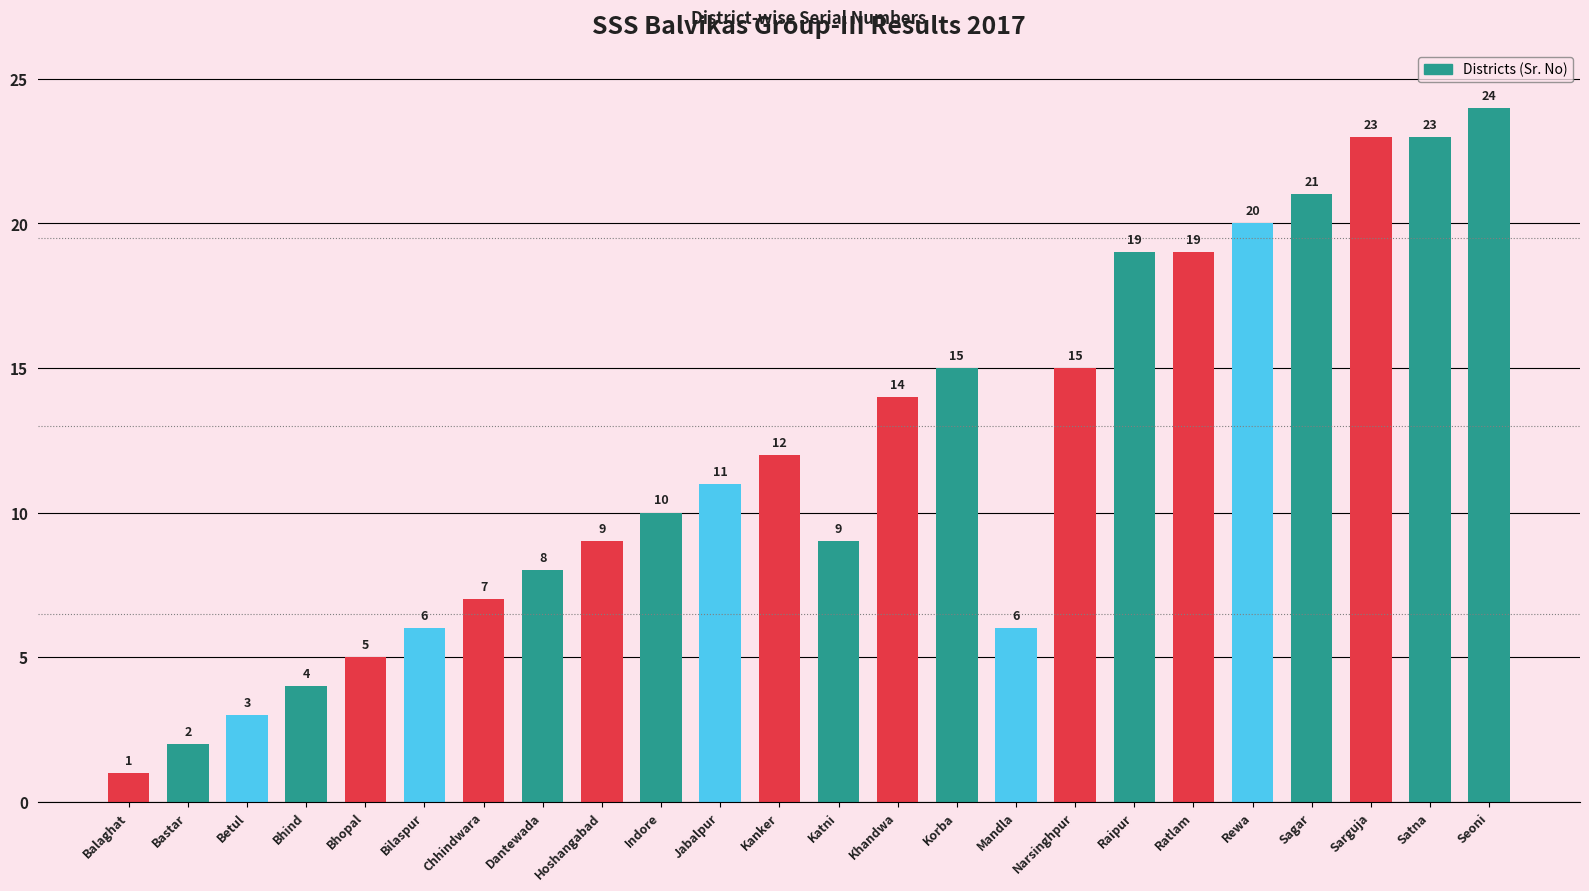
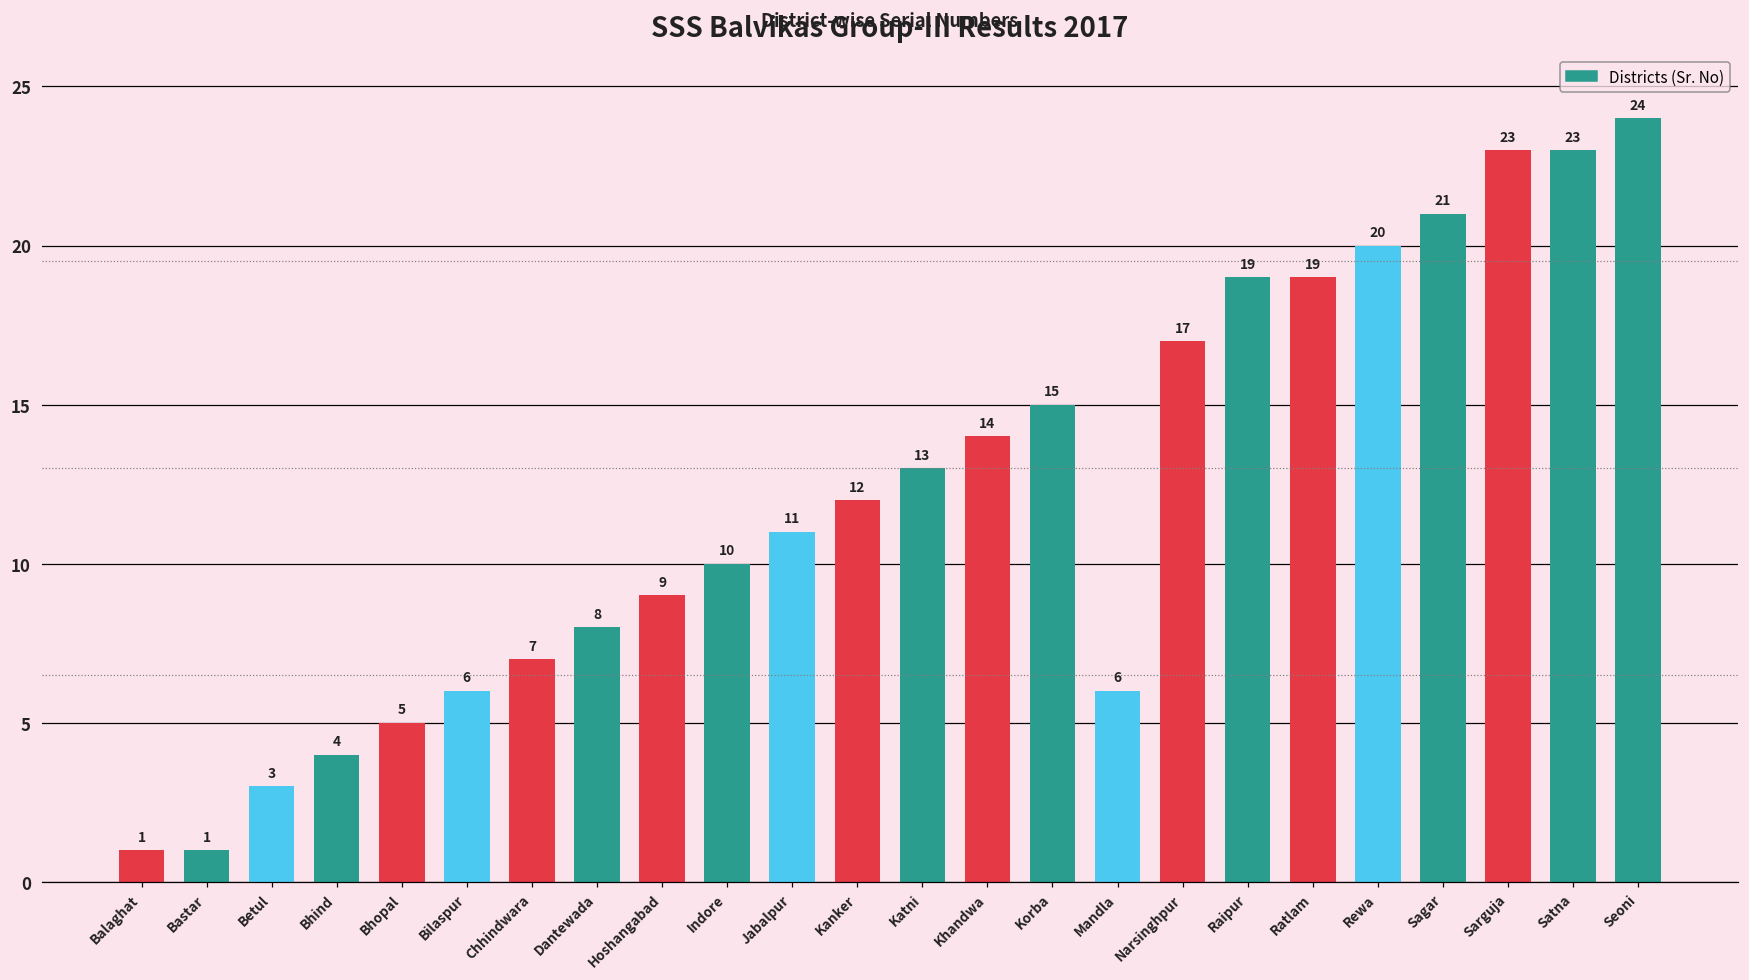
  {
    "Balaghat": 1,
-   "Bastar": 2,
+   "Bastar": 1,
    "Betul": 3,
    "Bhind": 4,
    "Bhopal": 5,
    "Bilaspur": 6,
    "Chhindwara": 7,
    "Dantewada": 8,
    "Hoshangabad": 9,
    "Indore": 10,
    "Jabalpur": 11,
    "Kanker": 12,
-   "Katni": 9,
+   "Katni": 13,
    "Khandwa": 14,
    "Korba": 15,
    "Mandla": 6,
-   "Narsinghpur": 15,
+   "Narsinghpur": 17,
    "Raipur": 19,
    "Ratlam": 19,
    "Rewa": 20,
    "Sagar": 21,
    "Sarguja": 23,
    "Satna": 23,
    "Seoni": 24
  }
